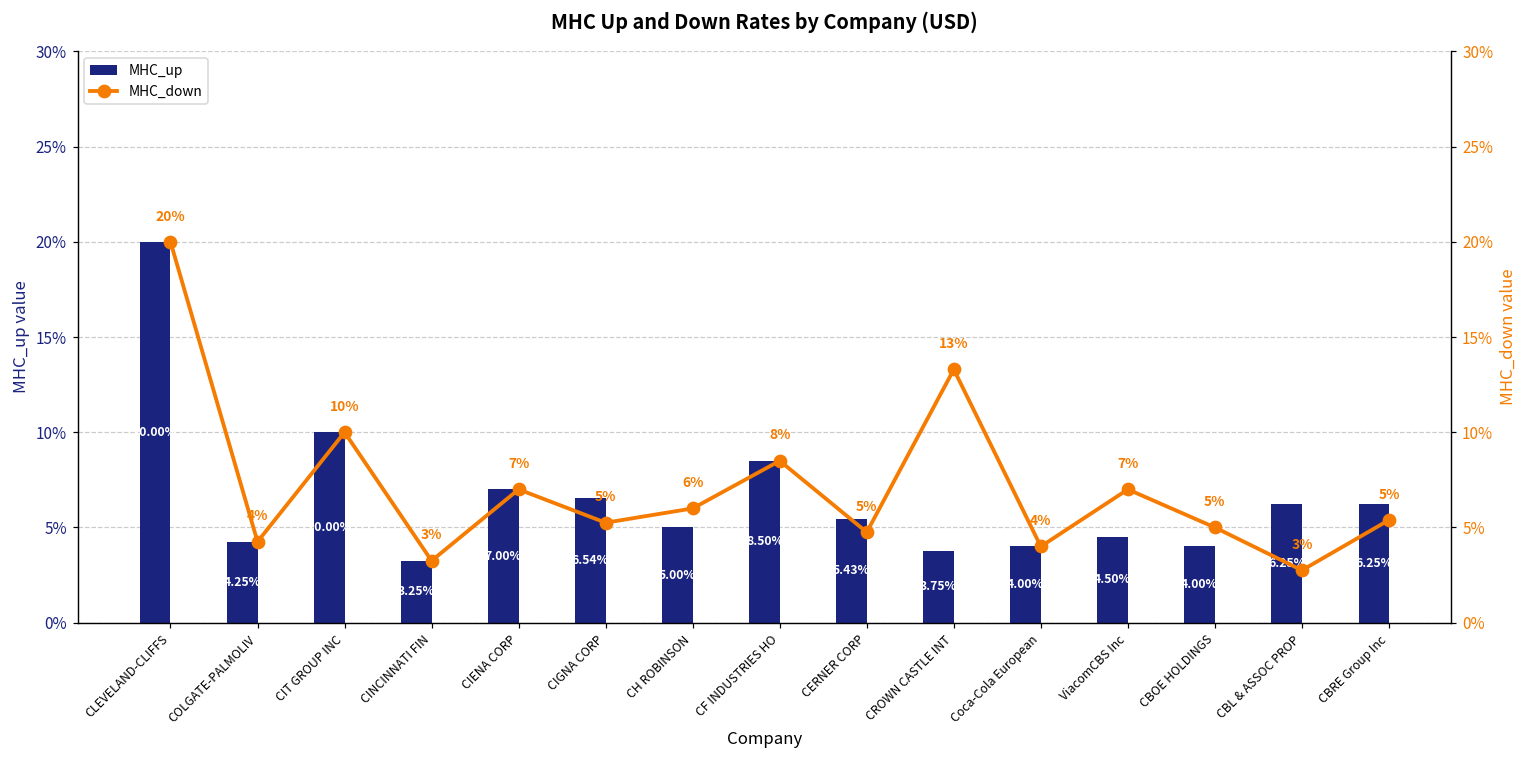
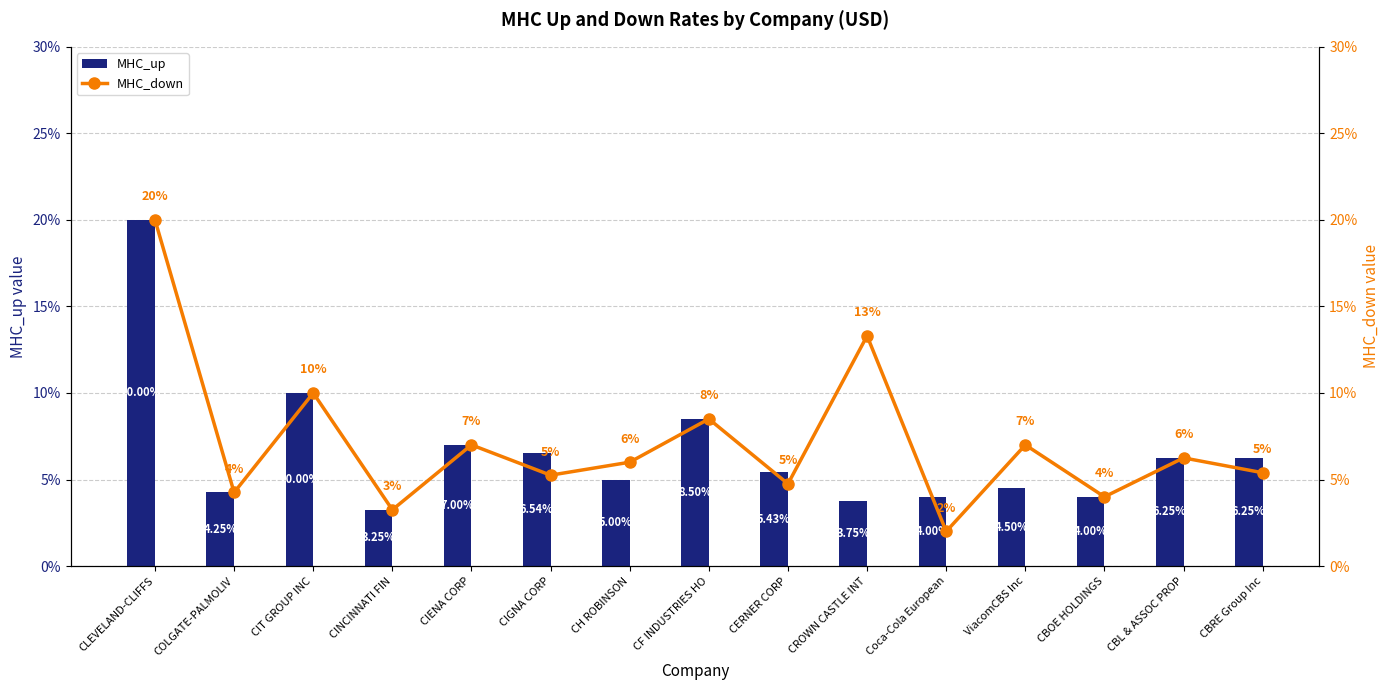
  {
    "MHC_up": {
      "CLEVELAND-CLIFFS": "20%",
      "COLGATE-PALMOLIV": "4.25%",
      "CIT GROUP INC": "10%",
      "CINCINNATI FIN": "3.25%",
      "CIENA CORP": "7.00%",
      "CIGNA CORP": "6.54%",
      "CH ROBINSON": "5.00%",
      "CF INDUSTRIES HO": "8%",
      "CERNER CORP": "5%",
      "CROWN CASTLE INT": "3.75%",
      "ViacomCBS Inc": "4.50%",
      "CBOE HOLDINGS": "4%",
      "CBL & ASSOC PROP": "6%",
      "CBRE Group Inc": "6.25%"
    },
    "MHC_down": {
      "CLEVELAND-CLIFFS": "20%",
      "COLGATE-PALMOLIV": "4%",
      "CIT GROUP INC": "10%",
      "CINCINNATI FIN": "3%",
      "CIENA CORP": "7%",
      "CIGNA CORP": "5%",
      "CH ROBINSON": "6%",
      "CF INDUSTRIES HO": "8%",
      "CROWN CASTLE INT": "13%",
-     "Coca-Cola European": "4%",
+     "Coca-Cola European": "2%",
      "ViacomCBS Inc": "7%",
-     "CBOE HOLDINGS": "5%",
-     "CBL & ASSOC PROP": "3%",
+     "CBOE HOLDINGS": "4%",
+     "CBL & ASSOC PROP": "6%",
      "CBRE Group Inc": "5%"
    }
  }
